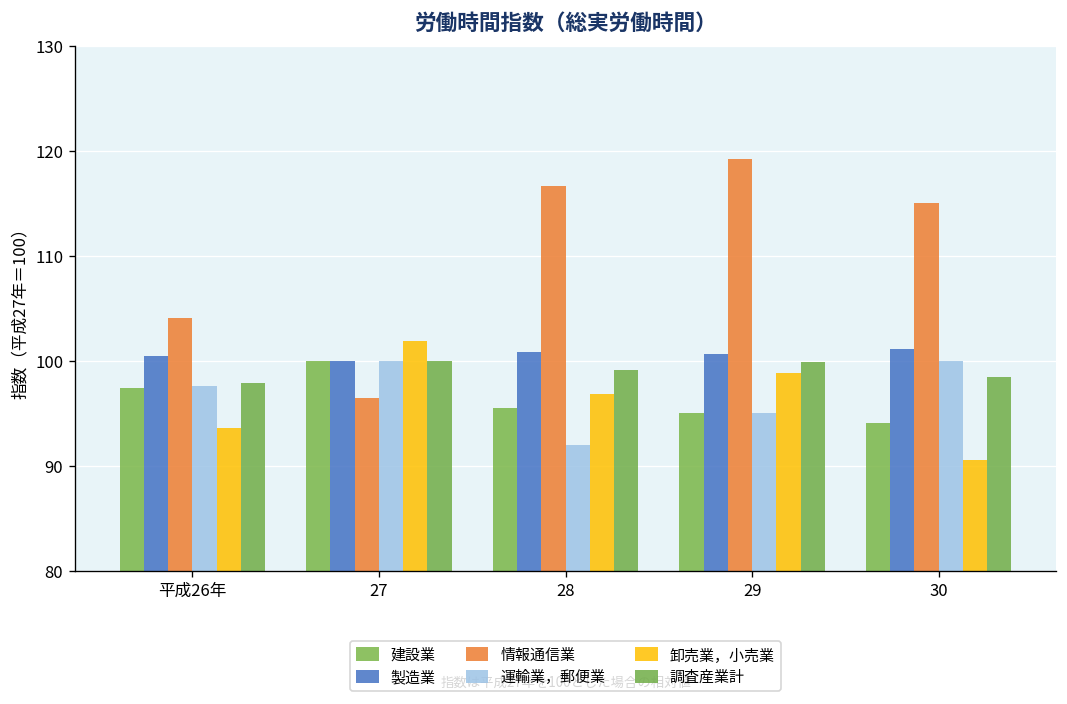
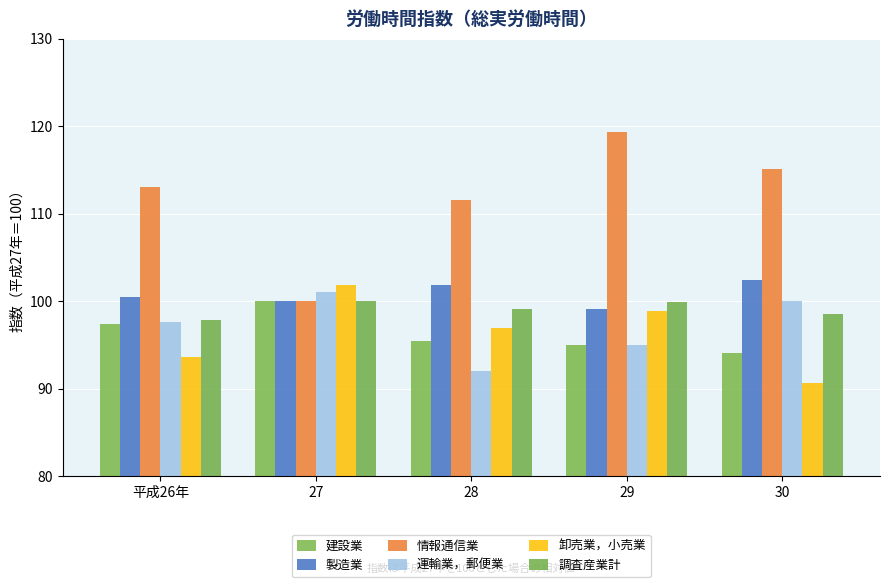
  {
    "製造業": {
      "平成26年": 101,
      "27": 100,
-     "28": 101,
-     "29": 101,
-     "30": 101
+     "28": 102,
+     "29": 99,
+     "30": 102
    },
    "情報通信業": {
-     "平成26年": 104,
-     "27": 97,
-     "28": 117,
+     "平成26年": 113,
+     "27": 100,
+     "28": 112,
      "29": 119,
      "30": 115
    },
    "運輸業，郵便業": {
      "平成26年": 98,
-     "27": 100,
+     "27": 101,
      "28": 92,
      "29": 95,
      "30": 100
    },
    "卸売業，小売業": {
      "平成26年": 94,
      "27": 102,
      "28": 97,
      "29": 99,
      "30": 91
    }
  }
